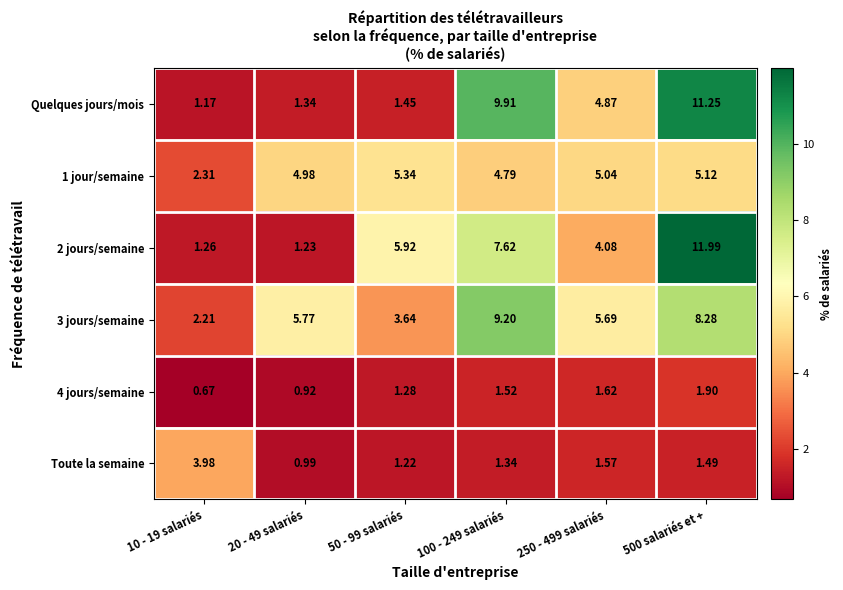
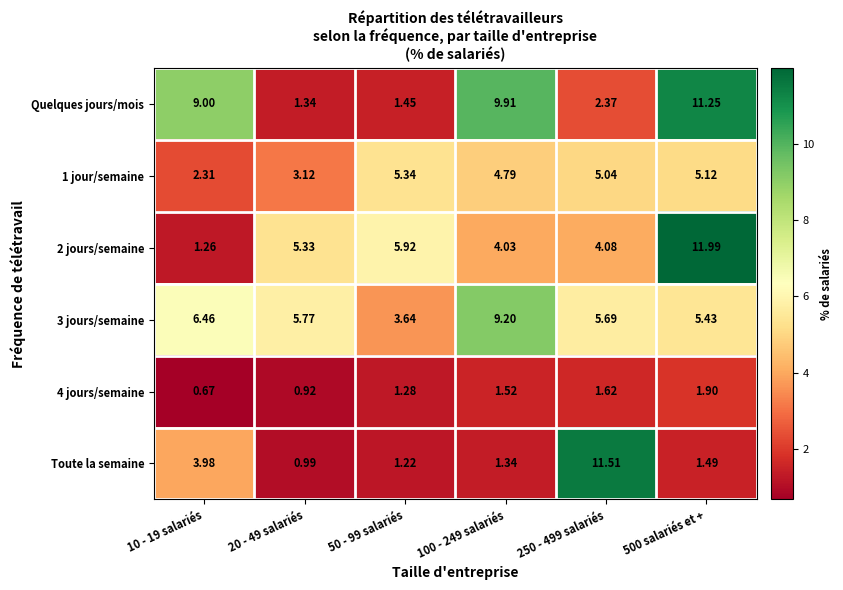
  {
    "Quelques jours/mois": {
-     "10 - 19 salariés": 1.17,
+     "10 - 19 salariés": 9.00,
      "20 - 49 salariés": 1.34,
      "50 - 99 salariés": 1.45,
      "100 - 249 salariés": 9.91,
-     "250 - 499 salariés": 4.87,
+     "250 - 499 salariés": 2.37,
      "500 salariés et +": 11.25
    },
    "1 jour/semaine": {
      "10 - 19 salariés": 2.31,
-     "20 - 49 salariés": 4.98,
+     "20 - 49 salariés": 3.12,
      "50 - 99 salariés": 5.34,
      "100 - 249 salariés": 4.79,
      "250 - 499 salariés": 5.04,
      "500 salariés et +": 5.12
    },
    "2 jours/semaine": {
      "10 - 19 salariés": 1.26,
-     "20 - 49 salariés": 1.23,
+     "20 - 49 salariés": 5.33,
      "50 - 99 salariés": 5.92,
-     "100 - 249 salariés": 7.62,
+     "100 - 249 salariés": 4.03,
      "250 - 499 salariés": 4.08,
      "500 salariés et +": 11.99
    },
    "3 jours/semaine": {
-     "10 - 19 salariés": 2.21,
+     "10 - 19 salariés": 6.46,
      "20 - 49 salariés": 5.77,
      "50 - 99 salariés": 3.64,
      "100 - 249 salariés": 9.20,
      "250 - 499 salariés": 5.69,
-     "500 salariés et +": 8.28
+     "500 salariés et +": 5.43
    },
    "4 jours/semaine": {
      "10 - 19 salariés": 0.67,
      "20 - 49 salariés": 0.92,
      "50 - 99 salariés": 1.28,
      "100 - 249 salariés": 1.52,
      "250 - 499 salariés": 1.62,
      "500 salariés et +": 1.90
    },
    "Toute la semaine": {
      "10 - 19 salariés": 3.98,
      "20 - 49 salariés": 0.99,
      "50 - 99 salariés": 1.22,
      "100 - 249 salariés": 1.34,
-     "250 - 499 salariés": 1.57,
+     "250 - 499 salariés": 11.51,
      "500 salariés et +": 1.49
    }
  }
